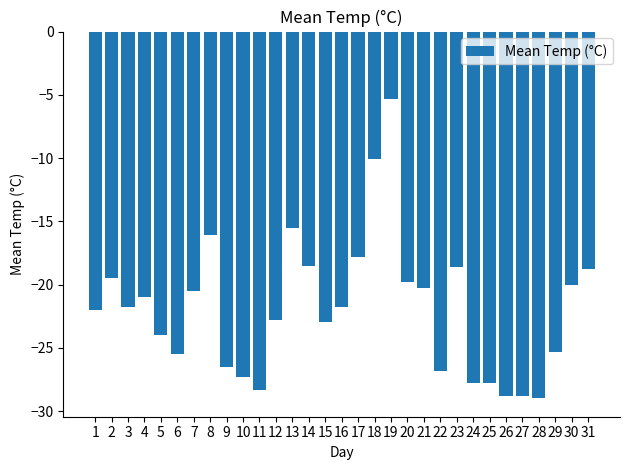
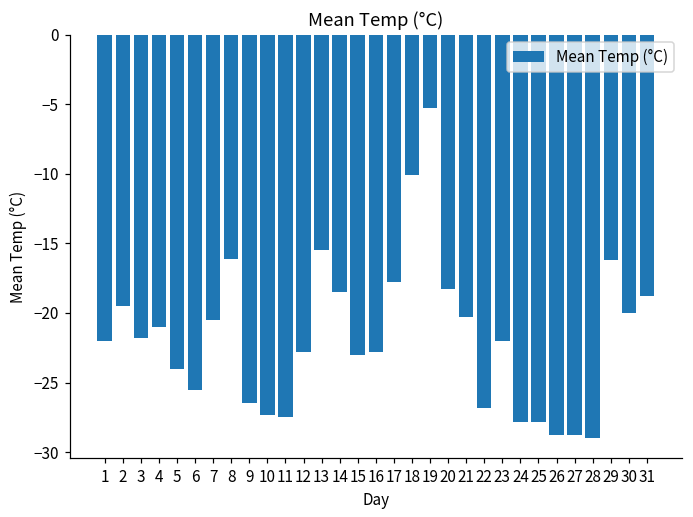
  {
    "1": -22.0,
    "2": -19.5,
    "3": -21.8,
    "4": -21.0,
    "5": -24.0,
    "6": -25.5,
    "7": -20.5,
    "8": -16.1,
    "9": -26.5,
    "10": -27.3,
-   "11": -28.3,
+   "11": -27.5,
    "12": -22.8,
    "13": -15.5,
    "14": -18.5,
    "15": -23.0,
-   "16": -21.8,
+   "16": -22.8,
    "17": -17.8,
    "18": -10.1,
    "19": -5.3,
-   "20": -19.8,
+   "20": -18.3,
    "21": -20.3,
    "22": -26.8,
-   "23": -18.6,
+   "23": -22.0,
    "24": -27.8,
    "25": -27.8,
    "26": -28.8,
    "27": -28.8,
    "28": -29.0,
-   "29": -25.3,
+   "29": -16.2,
    "30": -20.0,
    "31": -18.8
  }
